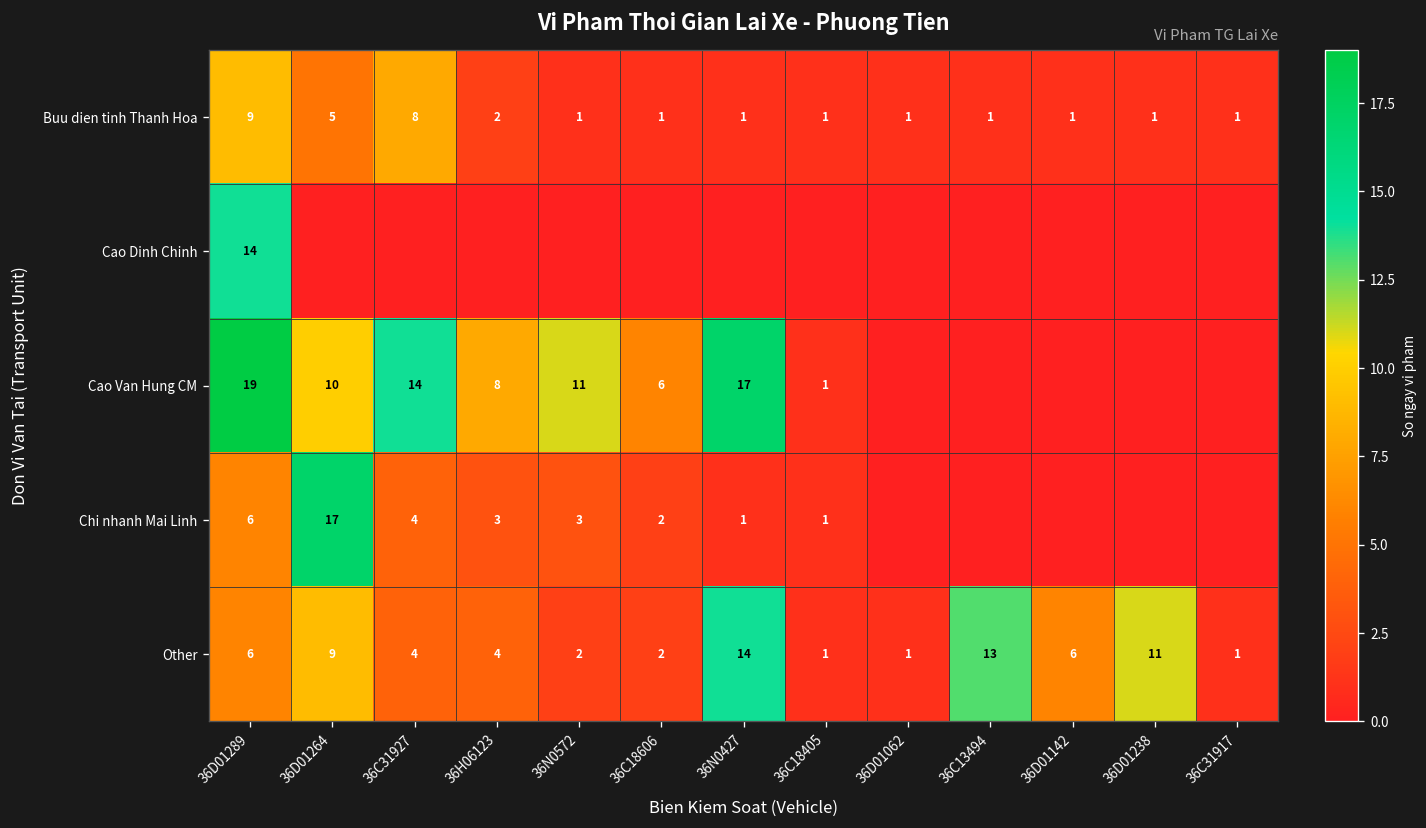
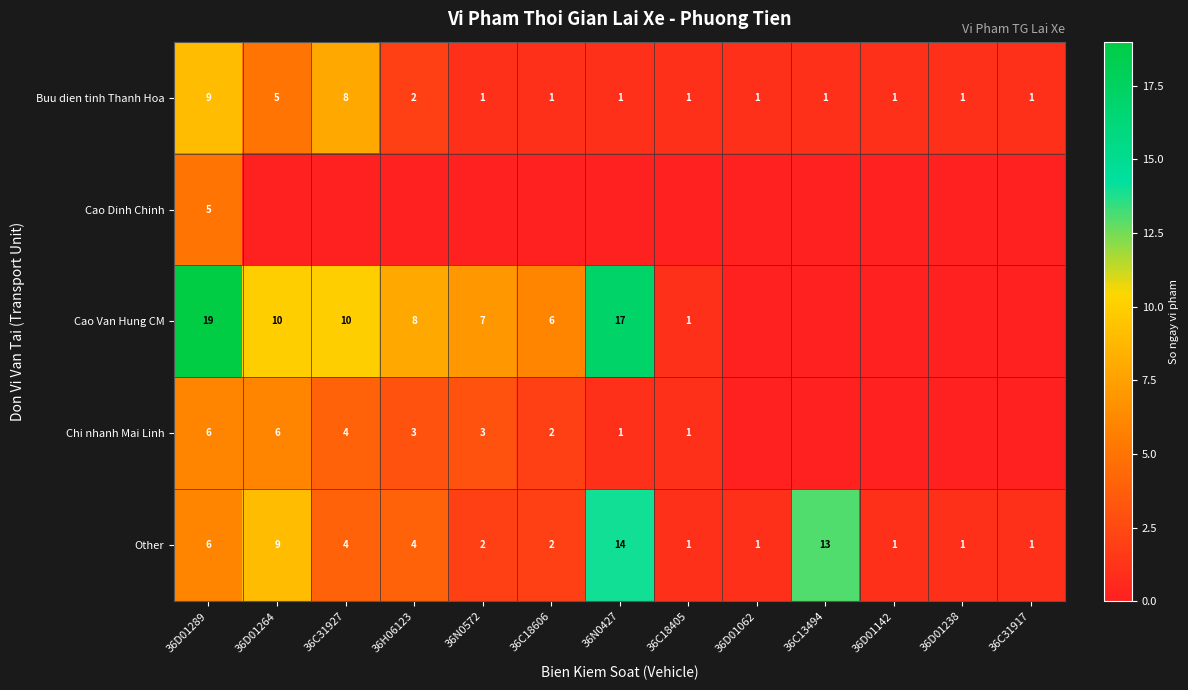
  {
    "Buu dien tinh Thanh Hoa": {
      "36D01289": 9,
      "36D01264": 5,
      "36C31927": 8,
      "36H06123": 2,
      "36N0572": 1,
      "36C18606": 1,
      "36N0427": 1,
      "36C18405": 1,
      "36D01062": 1,
      "36C13494": 1,
      "36D01142": 1,
      "36D01238": 1,
      "36C31917": 1
    },
    "Cao Dinh Chinh": {
-     "36D01289": 14
+     "36D01289": 5
    },
    "Cao Van Hung CM": {
      "36D01289": 19,
      "36D01264": 10,
-     "36C31927": 14,
+     "36C31927": 10,
      "36H06123": 8,
-     "36N0572": 11,
+     "36N0572": 7,
      "36C18606": 6,
      "36N0427": 17,
      "36C18405": 1
    },
    "Chi nhanh Mai Linh": {
      "36D01289": 6,
-     "36D01264": 17,
+     "36D01264": 6,
      "36C31927": 4,
      "36H06123": 3,
      "36N0572": 3,
      "36C18606": 2,
      "36N0427": 1,
      "36C18405": 1
    },
    "Other": {
      "36D01289": 6,
      "36D01264": 9,
      "36C31927": 4,
      "36H06123": 4,
      "36N0572": 2,
      "36C18606": 2,
      "36N0427": 14,
      "36C18405": 1,
      "36D01062": 1,
      "36C13494": 13,
-     "36D01142": 6,
-     "36D01238": 11,
+     "36D01142": 1,
+     "36D01238": 1,
      "36C31917": 1
    }
  }
